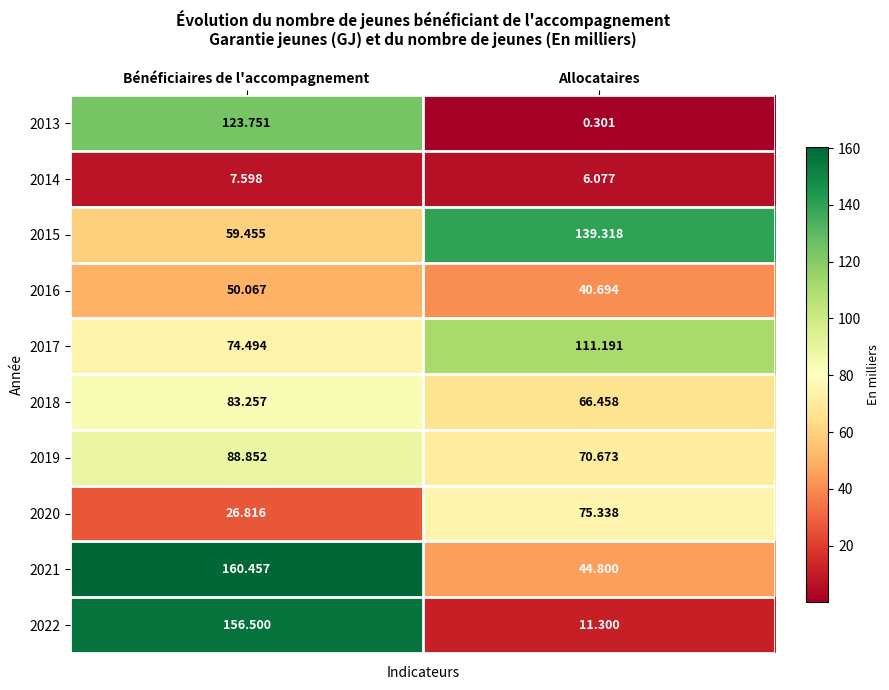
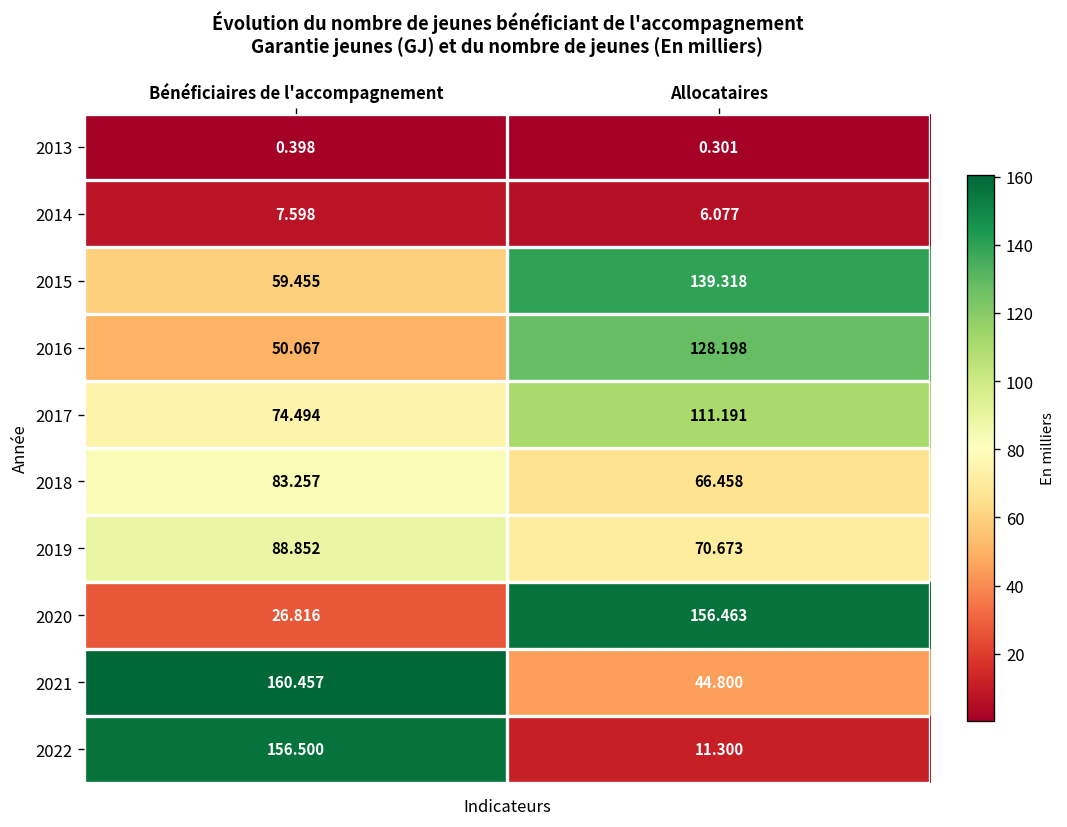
  {
    "2013": {
-     "Bénéficiaires de l'accompagnement": 123.751,
+     "Bénéficiaires de l'accompagnement": 0.398,
      "Allocataires": 0.301
    },
    "2014": {
      "Bénéficiaires de l'accompagnement": 7.598,
      "Allocataires": 6.077
    },
    "2015": {
      "Bénéficiaires de l'accompagnement": 59.455,
      "Allocataires": 139.318
    },
    "2016": {
      "Bénéficiaires de l'accompagnement": 50.067,
-     "Allocataires": 40.694
+     "Allocataires": 128.198
    },
    "2017": {
      "Bénéficiaires de l'accompagnement": 74.494,
      "Allocataires": 111.191
    },
    "2018": {
      "Bénéficiaires de l'accompagnement": 83.257,
      "Allocataires": 66.458
    },
    "2019": {
      "Bénéficiaires de l'accompagnement": 88.852,
      "Allocataires": 70.673
    },
    "2020": {
      "Bénéficiaires de l'accompagnement": 26.816,
-     "Allocataires": 75.338
+     "Allocataires": 156.463
    },
    "2021": {
      "Bénéficiaires de l'accompagnement": 160.457,
      "Allocataires": 44.800
    },
    "2022": {
      "Bénéficiaires de l'accompagnement": 156.500,
      "Allocataires": 11.300
    }
  }
